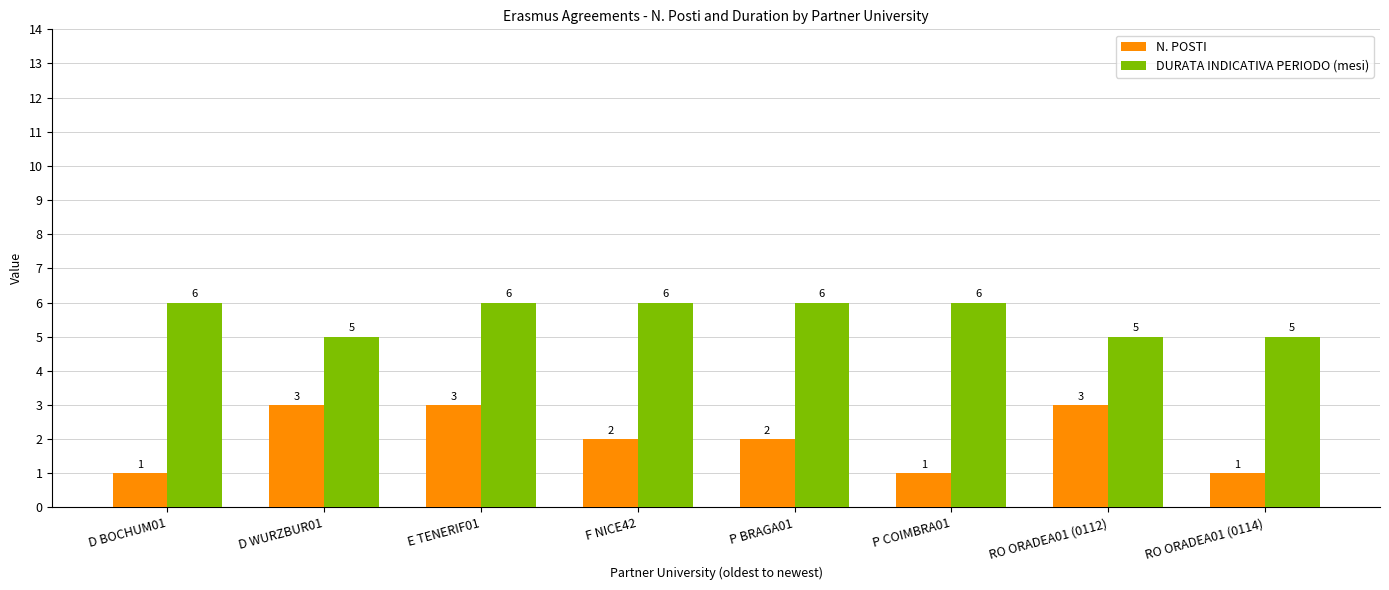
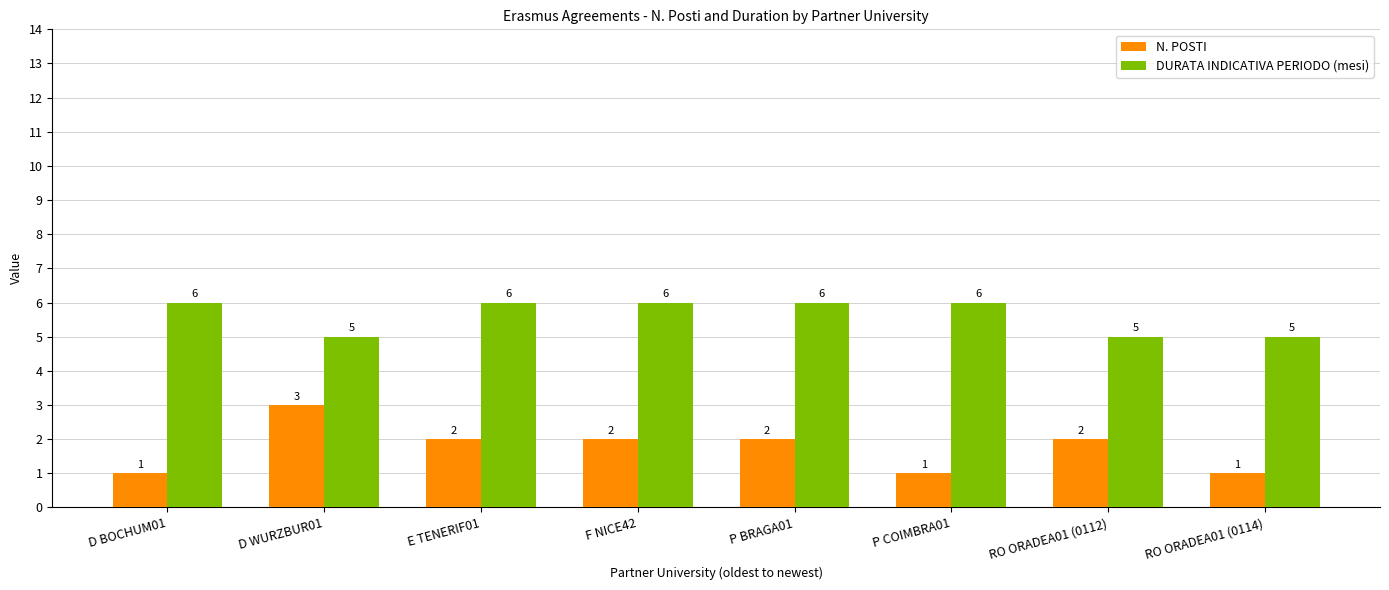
  {
    "N. POSTI": {
      "D BOCHUM01": 1,
      "D WURZBUR01": 3,
-     "E TENERIF01": 3,
+     "E TENERIF01": 2,
      "F NICE42": 2,
      "P BRAGA01": 2,
      "P COIMBRA01": 1,
-     "RO ORADEA01 (0112)": 3,
+     "RO ORADEA01 (0112)": 2,
      "RO ORADEA01 (0114)": 1
    },
    "DURATA INDICATIVA PERIODO (mesi)": {
      "D BOCHUM01": 6,
      "D WURZBUR01": 5,
      "E TENERIF01": 6,
      "F NICE42": 6,
      "P BRAGA01": 6,
      "P COIMBRA01": 6,
      "RO ORADEA01 (0112)": 5,
      "RO ORADEA01 (0114)": 5
    }
  }
